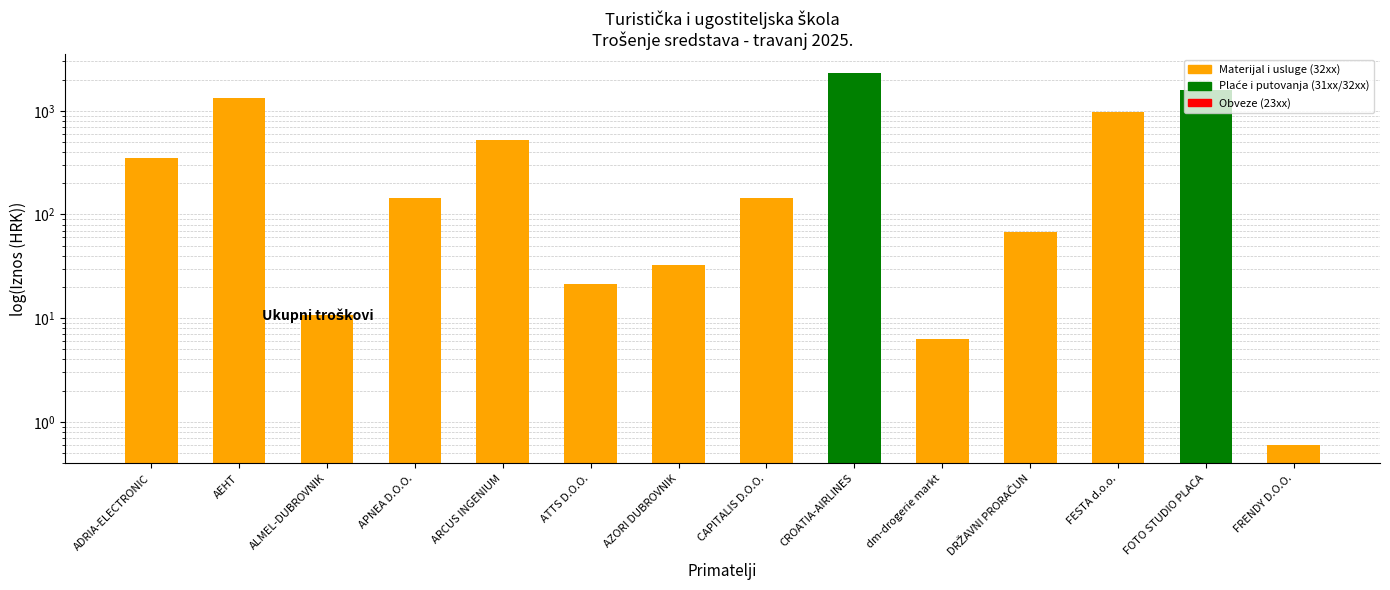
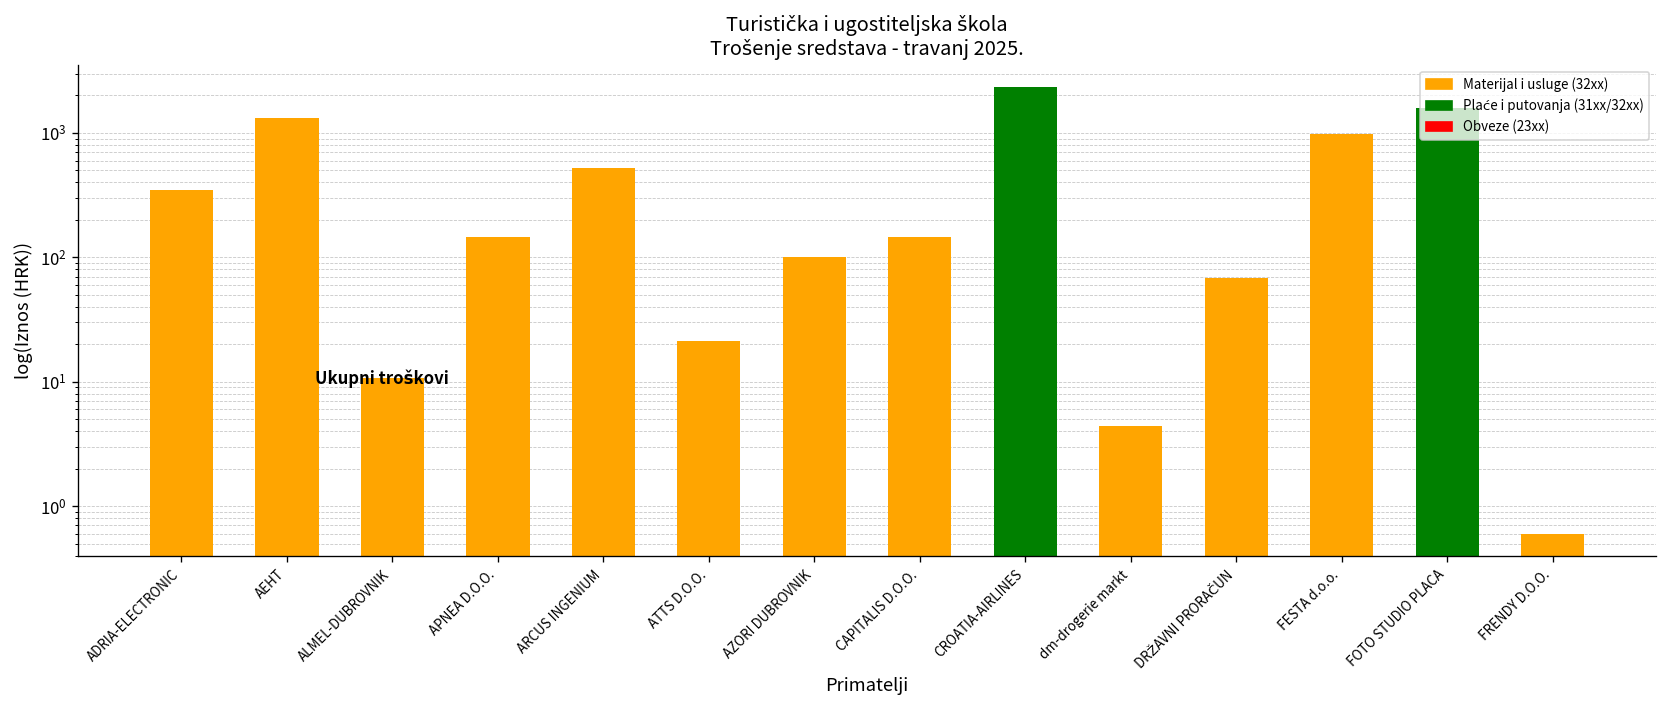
  {
    "ADRIA-ELECTRONIC": 350,
    "AEHT": 1300,
    "ALMEL-DUBROVNIK": 11,
    "APNEA D.O.O.": 140,
    "ARCUS INGENIUM": 500,
    "ATTS D.O.O.": 21,
-   "AZORI DUBROVNIK": 33,
+   "AZORI DUBROVNIK": 100,
    "CAPITALIS D.O.O.": 150,
    "CROATIA-AIRLINES": 2300,
-   "dm-drogerie markt": 6,
+   "dm-drogerie markt": 4.4,
    "DRŽAVNI PRORAČUN": 70,
    "FESTA d.o.o.": 1000,
    "FRENDY D.O.O.": 0.6
  }
